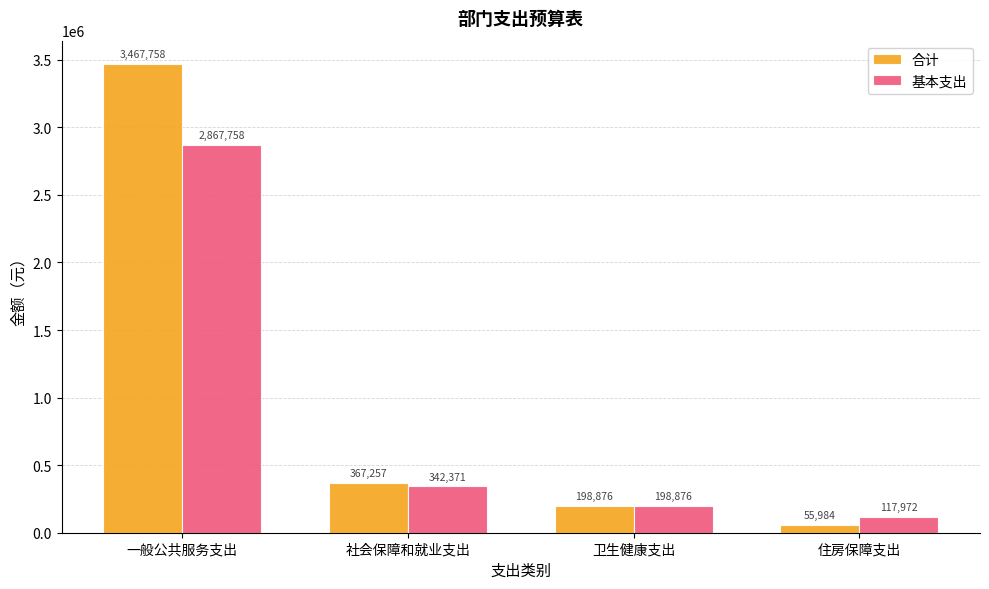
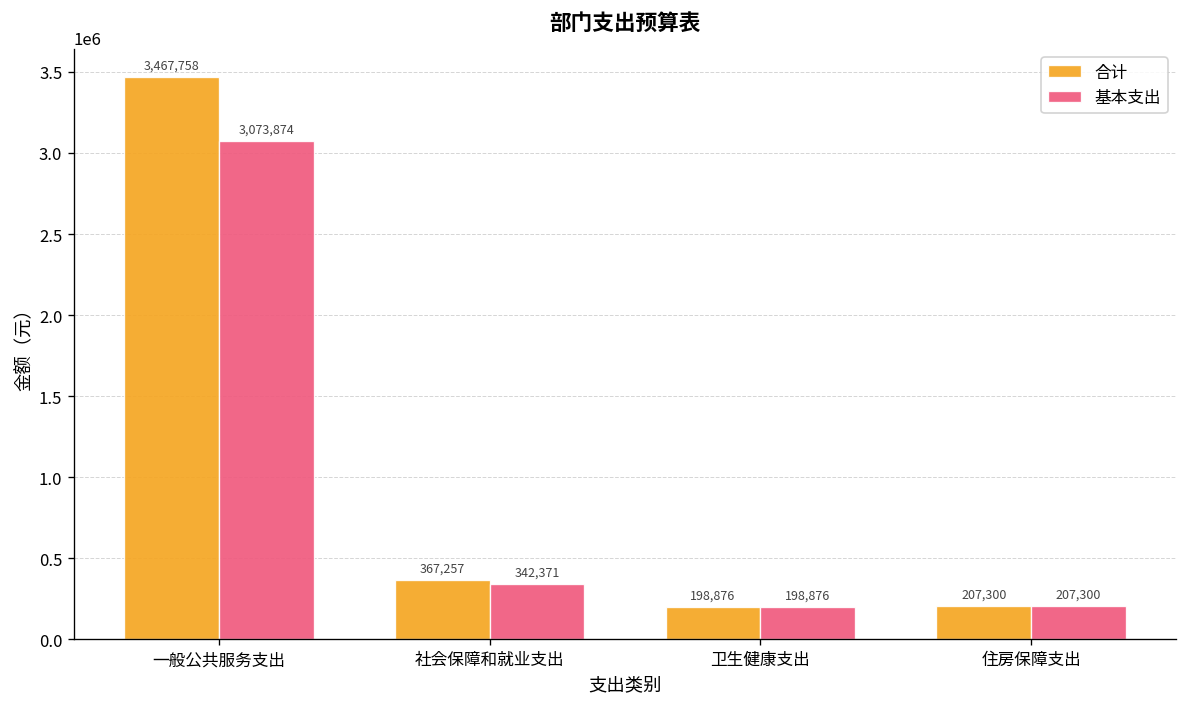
  {
    "合计": {
      "一般公共服务支出": "3,467,758",
      "社会保障和就业支出": "367,257",
      "卫生健康支出": "198,876",
-     "住房保障支出": "55,984"
+     "住房保障支出": "207,300"
    },
    "基本支出": {
-     "一般公共服务支出": "2,867,758",
+     "一般公共服务支出": "3,073,874",
      "社会保障和就业支出": "342,371",
      "卫生健康支出": "198,876",
-     "住房保障支出": "117,972"
+     "住房保障支出": "207,300"
    }
  }
